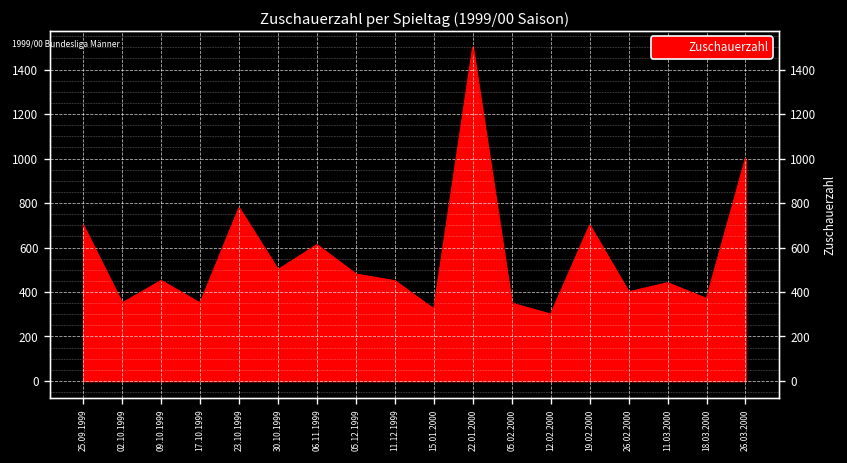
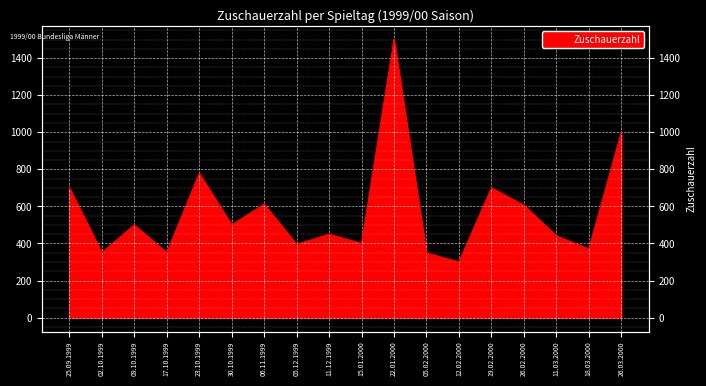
  {
    "25.09.1999": 700,
    "02.10.1999": 350,
-   "09.10.1999": 450,
+   "09.10.1999": 500,
    "17.10.1999": 350,
    "23.10.1999": 780,
    "30.10.1999": 500,
    "06.11.1999": 610,
-   "05.12.1999": 480,
+   "05.12.1999": 400,
    "11.12.1999": 450,
-   "15.01.2000": 320,
+   "15.01.2000": 400,
    "22.01.2000": 1500,
    "05.02.2000": 350,
    "12.02.2000": 300,
    "19.02.2000": 700,
-   "26.02.2000": 400,
+   "26.02.2000": 610,
    "11.03.2000": 440,
    "18.03.2000": 370,
    "26.03.2000": 1000
  }
